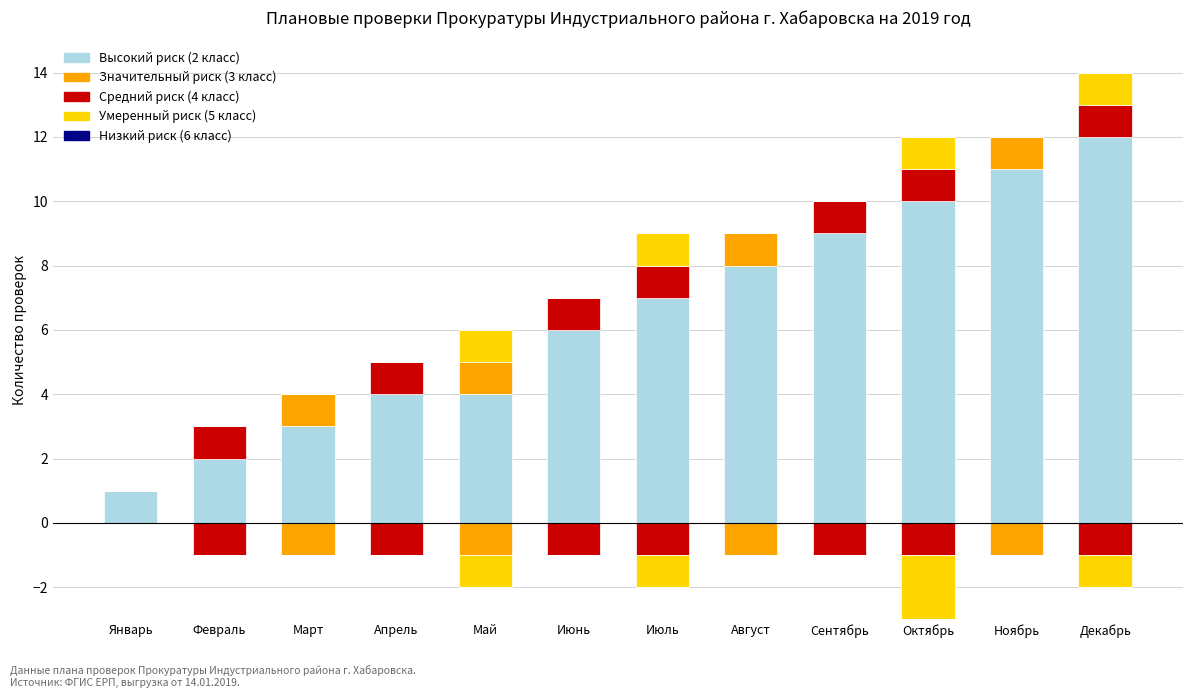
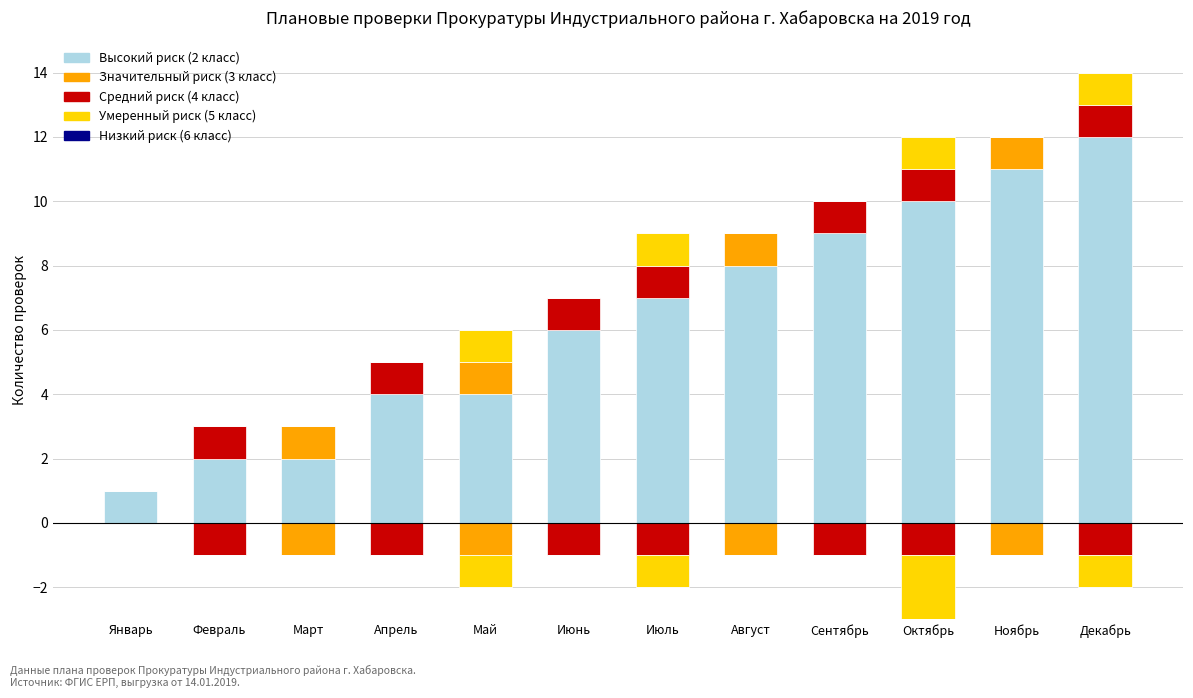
  {
    "Высокий риск (2 класс)": {
      "Январь": 1,
      "Февраль": 2,
-     "Март": 3,
+     "Март": 2,
      "Апрель": 4,
      "Май": 4,
      "Июнь": 6,
      "Июль": 7,
      "Август": 8,
      "Сентябрь": 9,
      "Октябрь": 10,
      "Ноябрь": 11,
      "Декабрь": 12
    },
    "Низкий риск (6 класс)": {
      "Январь": 0,
      "Февраль": 0,
      "Март": 0,
      "Апрель": 0,
      "Июнь": 0,
      "Август": 0,
      "Сентябрь": 0,
      "Ноябрь": 0
    }
  }
